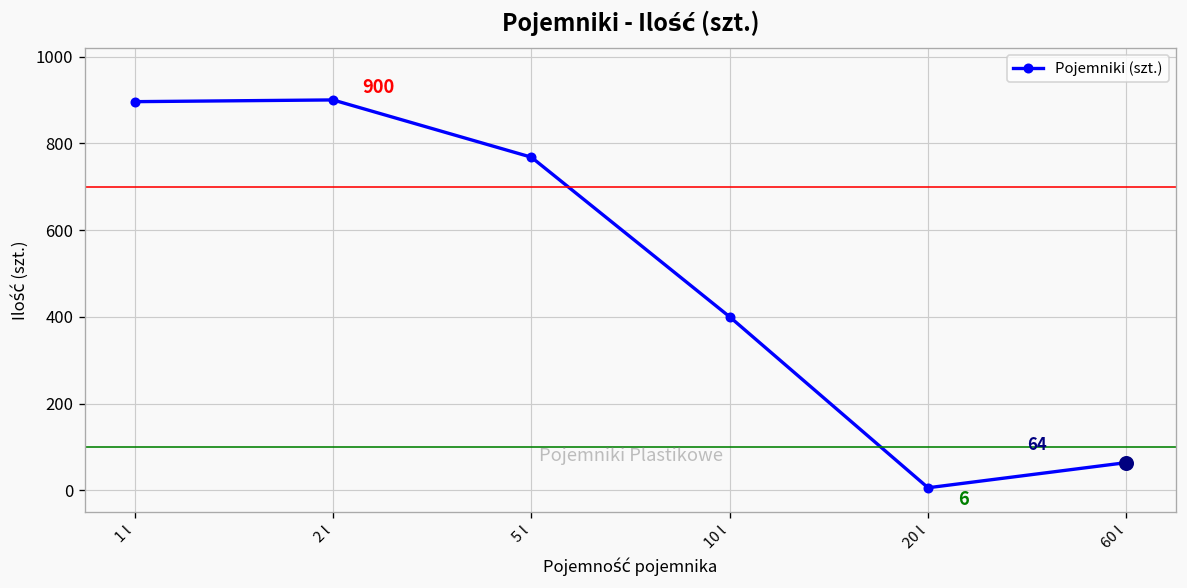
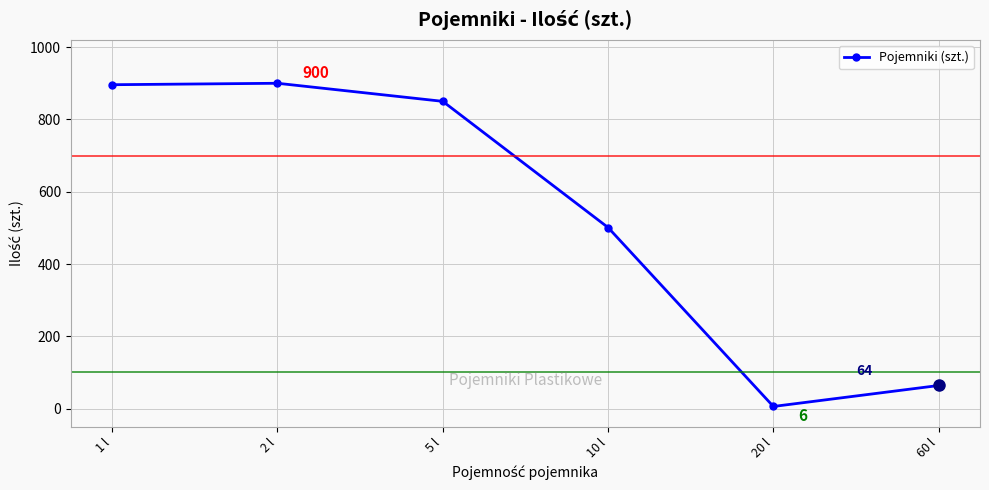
  {
    "Pojemniki (szt.)": {
      "1 l": 900,
-     "5 l": 770,
-     "10 l": 400
+     "5 l": 850,
+     "10 l": 500
    }
  }
